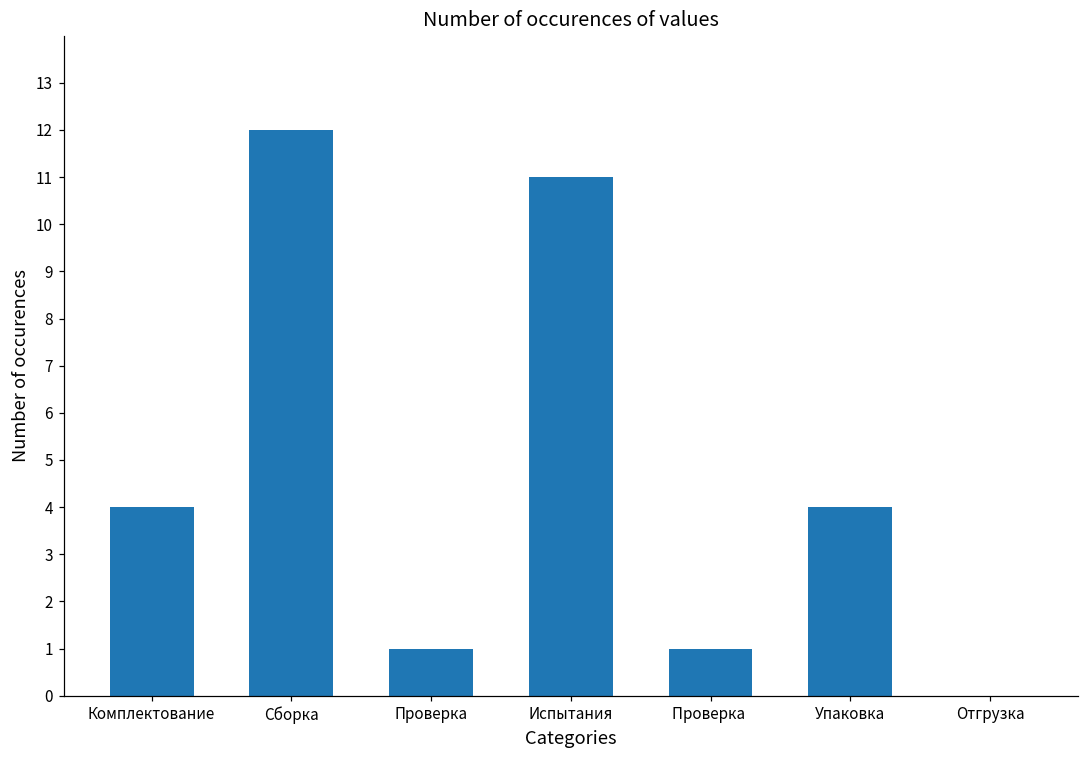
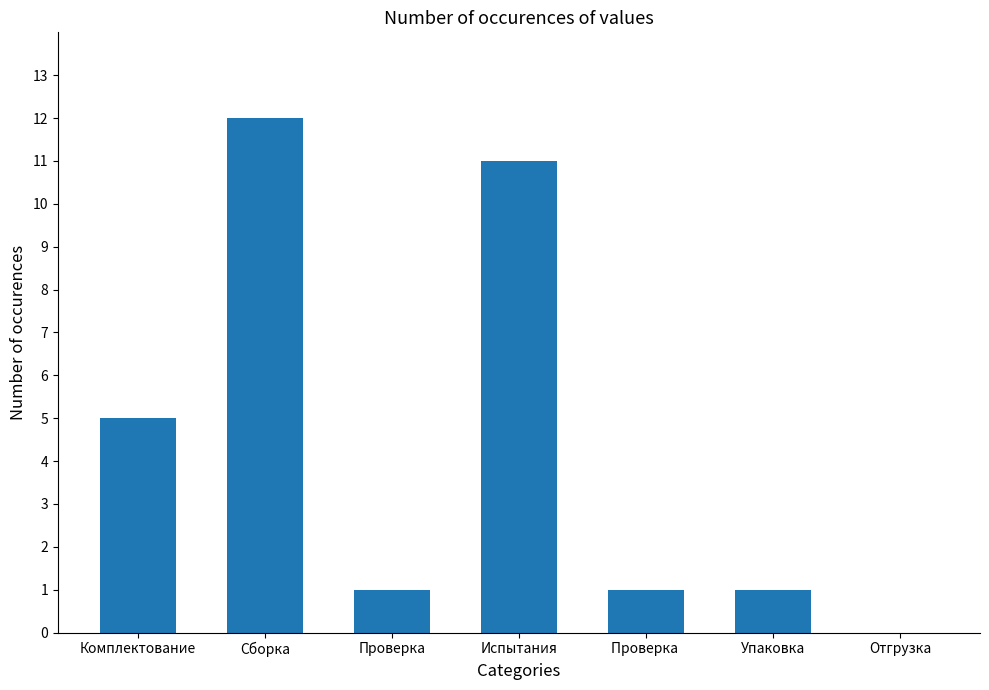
  {
-   "Комплектование": 4,
+   "Комплектование": 5,
    "Сборка": 12,
    "Испытания": 11,
-   "Упаковка": 4,
+   "Упаковка": 1,
    "Отгрузка": 0
  }
